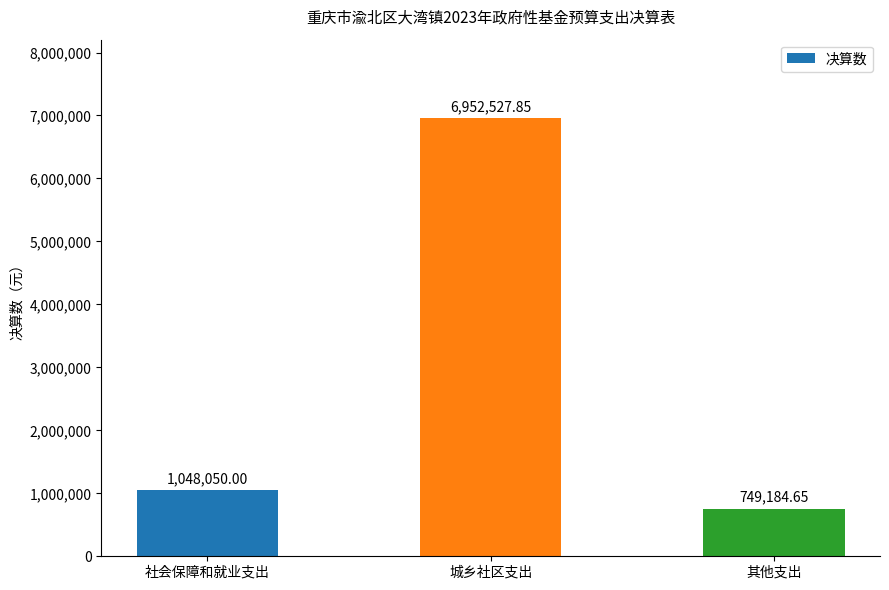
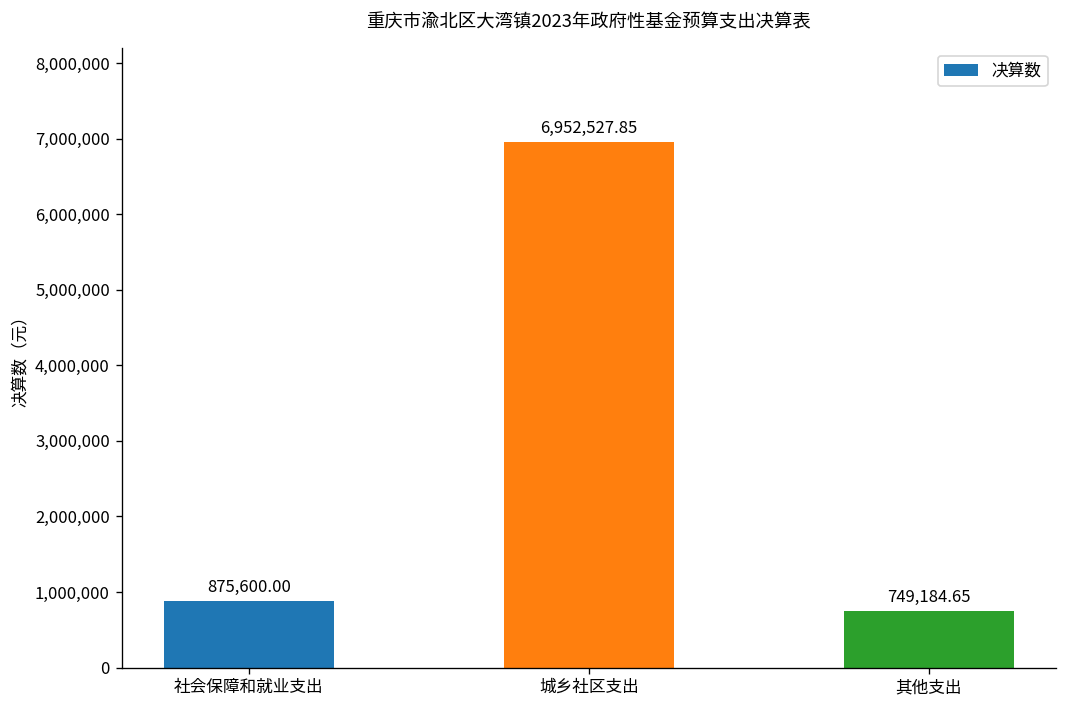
  {
-   "社会保障和就业支出": "1,048,050.00",
+   "社会保障和就业支出": "875,600.00",
    "城乡社区支出": "6,952,527.85",
    "其他支出": "749,184.65"
  }
